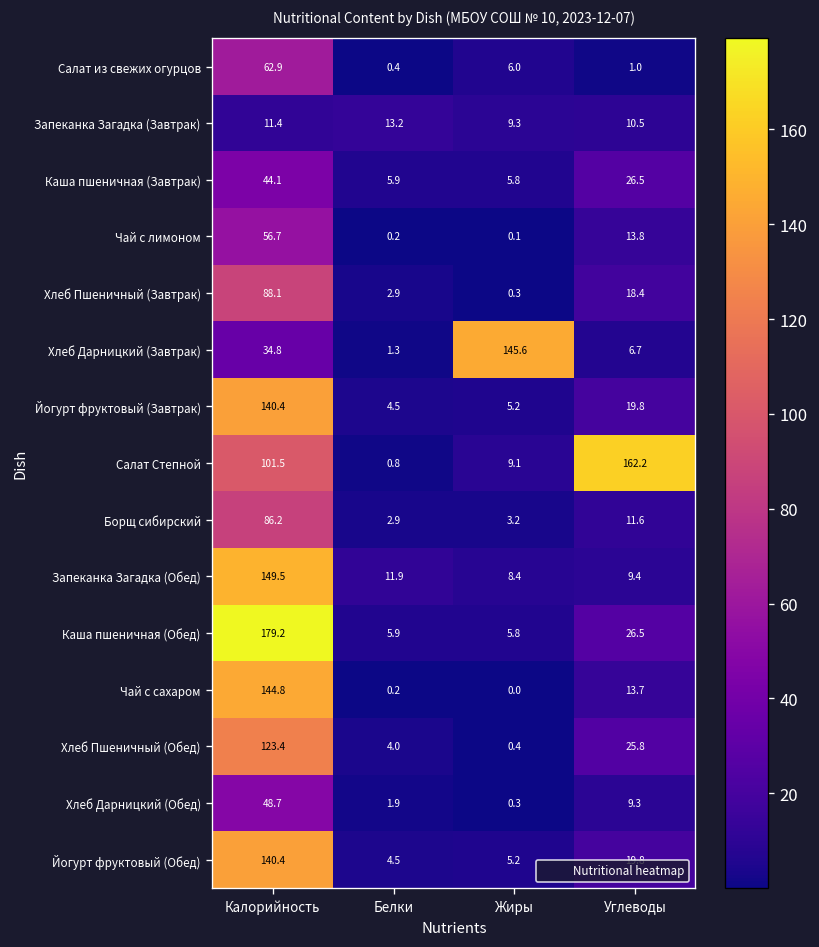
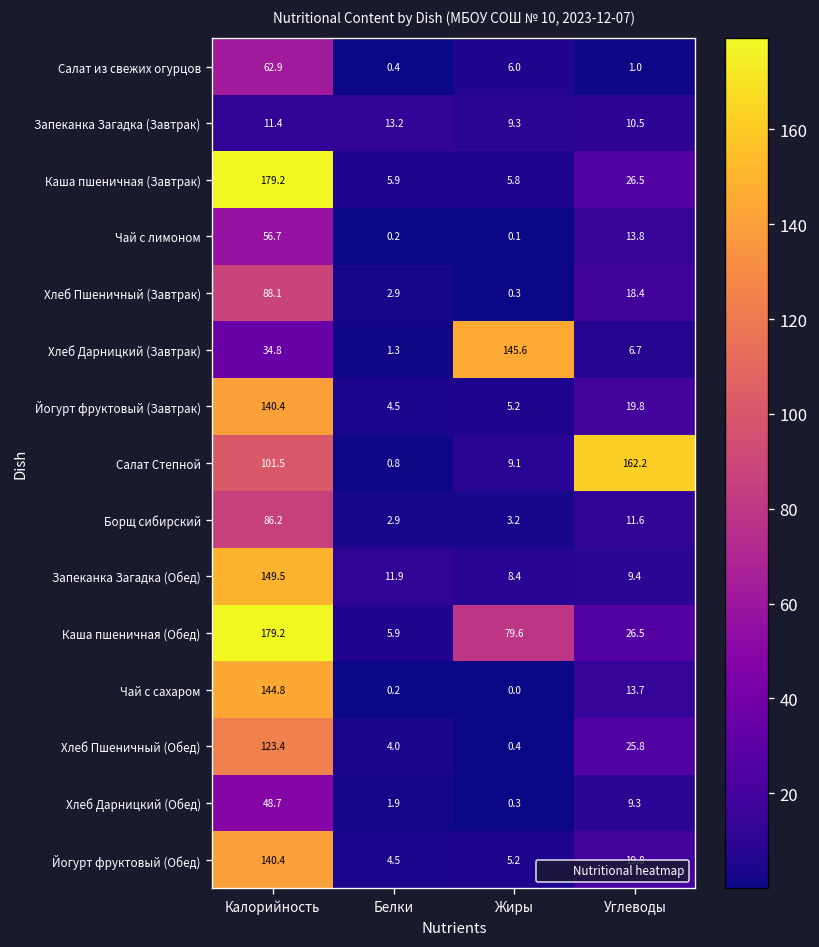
  {
    "Салат из свежих огурцов": {
      "Калорийность": 62.9,
      "Белки": 0.4,
      "Жиры": 6.0,
      "Углеводы": 1.0
    },
    "Запеканка Загадка (Завтрак)": {
      "Калорийность": 11.4,
      "Белки": 13.2,
      "Жиры": 9.3,
      "Углеводы": 10.5
    },
    "Каша пшеничная (Завтрак)": {
-     "Калорийность": 44.1,
+     "Калорийность": 179.2,
      "Белки": 5.9,
      "Жиры": 5.8,
      "Углеводы": 26.5
    },
    "Чай с лимоном": {
      "Калорийность": 56.7,
      "Белки": 0.2,
      "Жиры": 0.1,
      "Углеводы": 13.8
    },
    "Хлеб Пшеничный (Завтрак)": {
      "Калорийность": 88.1,
      "Белки": 2.9,
      "Жиры": 0.3,
      "Углеводы": 18.4
    },
    "Хлеб Дарницкий (Завтрак)": {
      "Калорийность": 34.8,
      "Белки": 1.3,
      "Жиры": 145.6,
      "Углеводы": 6.7
    },
    "Йогурт фруктовый (Завтрак)": {
      "Калорийность": 140.4,
      "Белки": 4.5,
      "Жиры": 5.2,
      "Углеводы": 19.8
    },
    "Салат Степной": {
      "Калорийность": 101.5,
      "Белки": 0.8,
      "Жиры": 9.1,
      "Углеводы": 162.2
    },
    "Борщ сибирский": {
      "Калорийность": 86.2,
      "Белки": 2.9,
      "Жиры": 3.2,
      "Углеводы": 11.6
    },
    "Запеканка Загадка (Обед)": {
      "Калорийность": 149.5,
      "Белки": 11.9,
      "Жиры": 8.4,
      "Углеводы": 9.4
    },
    "Каша пшеничная (Обед)": {
      "Калорийность": 179.2,
      "Белки": 5.9,
-     "Жиры": 5.8,
+     "Жиры": 79.6,
      "Углеводы": 26.5
    },
    "Чай с сахаром": {
      "Калорийность": 144.8,
      "Белки": 0.2,
      "Жиры": 0.0,
      "Углеводы": 13.7
    },
    "Хлеб Пшеничный (Обед)": {
      "Калорийность": 123.4,
      "Белки": 4.0,
      "Жиры": 0.4,
      "Углеводы": 25.8
    },
    "Хлеб Дарницкий (Обед)": {
      "Калорийность": 48.7,
      "Белки": 1.9,
      "Жиры": 0.3,
      "Углеводы": 9.3
    },
    "Йогурт фруктовый (Обед)": {
      "Калорийность": 140.4,
      "Белки": 4.5,
      "Жиры": 5.2
    }
  }
